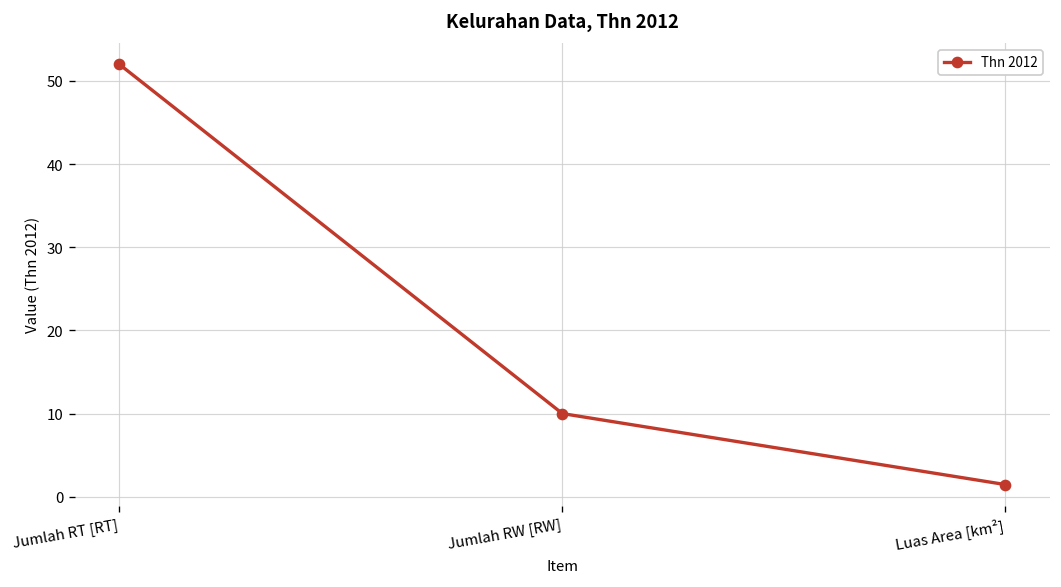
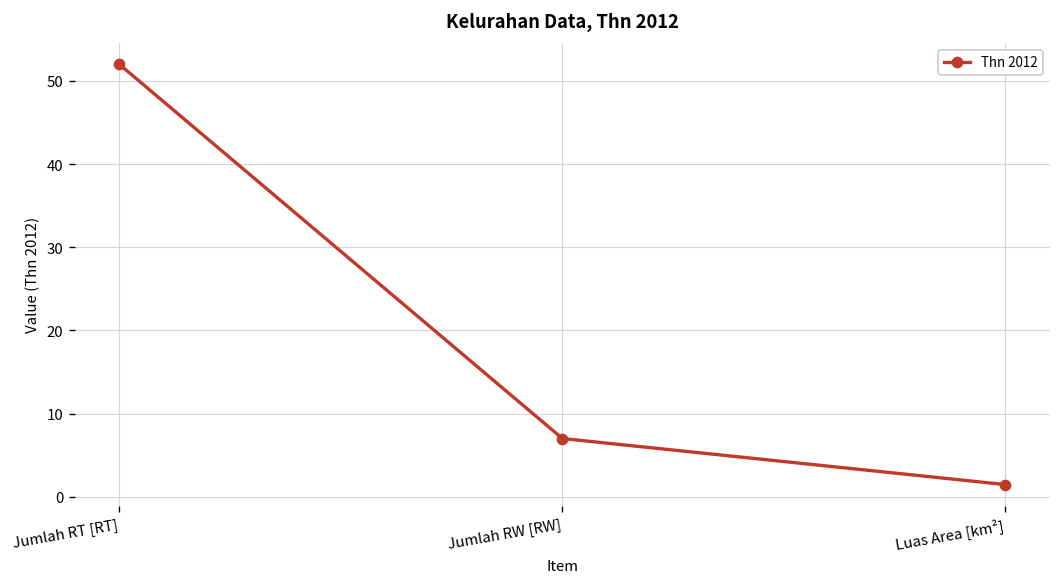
  {
    "Jumlah RT [RT]": 52,
-   "Jumlah RW [RW]": 10,
+   "Jumlah RW [RW]": 7,
    "Luas Area [km²]": 1
  }
